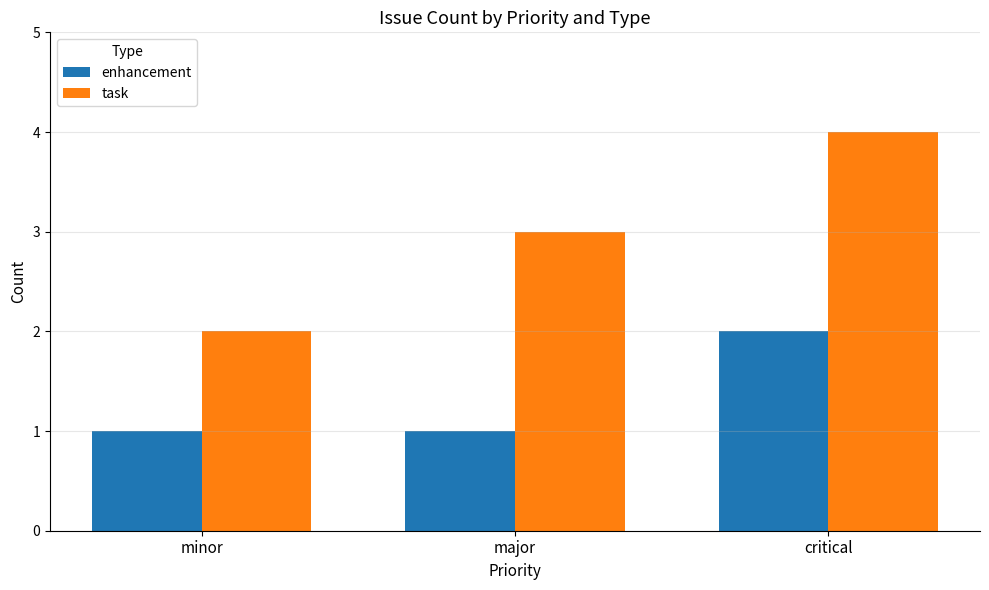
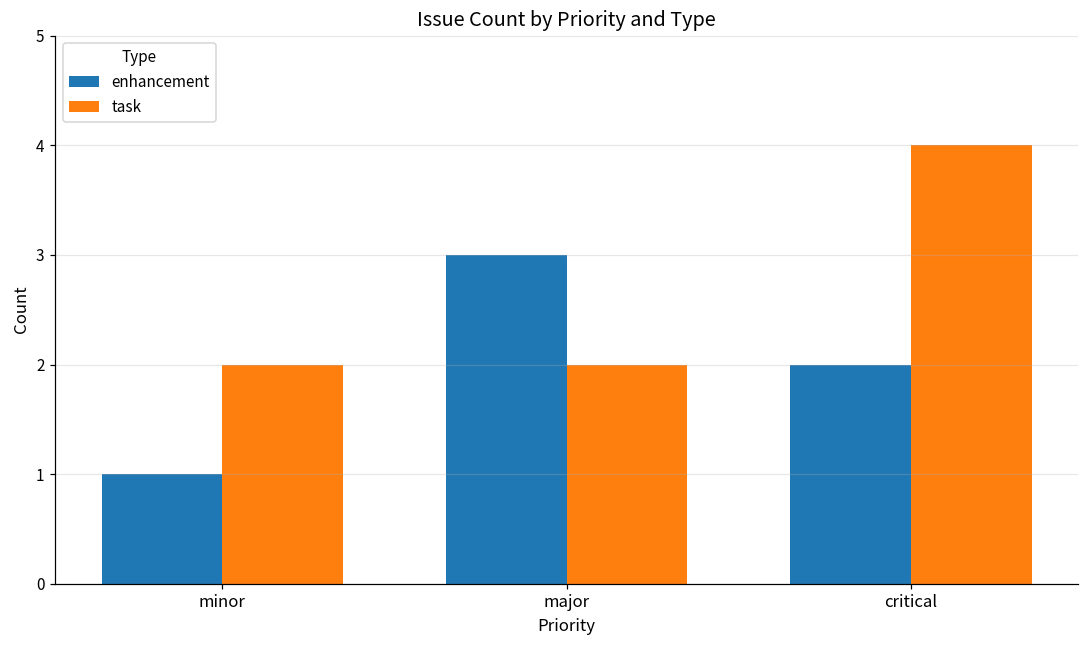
  {
    "enhancement": {
      "minor": 1,
-     "major": 1,
+     "major": 3,
      "critical": 2
    },
    "task": {
      "minor": 2,
-     "major": 3,
+     "major": 2,
      "critical": 4
    }
  }
